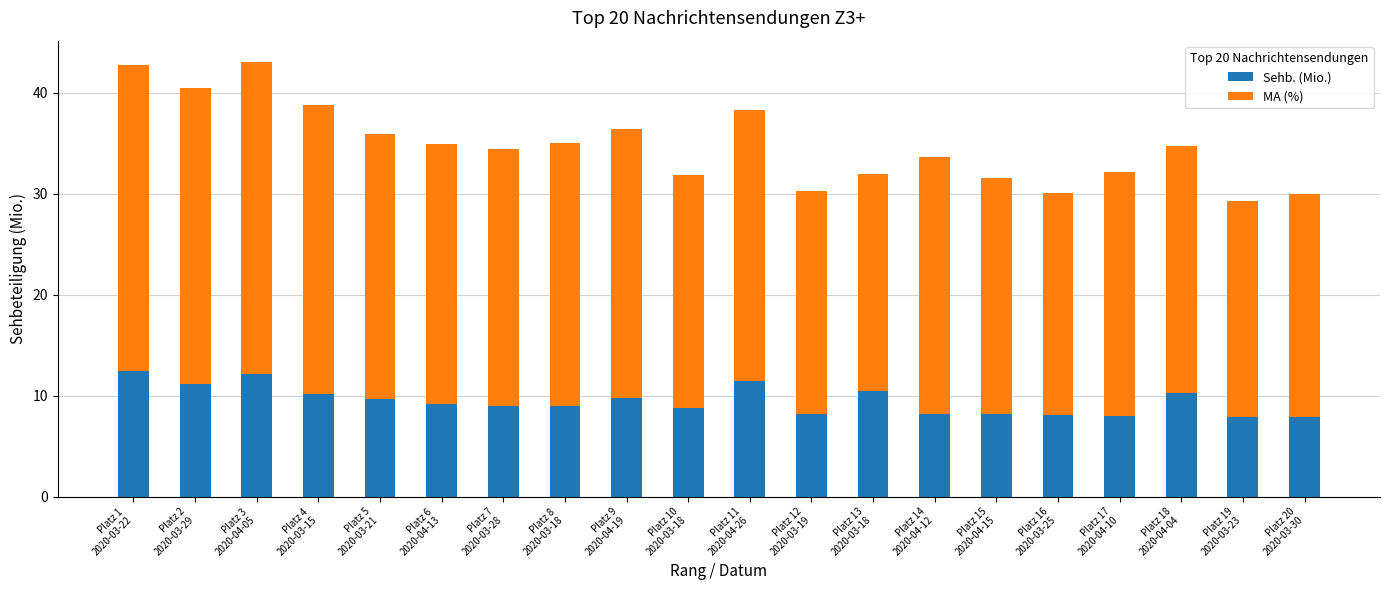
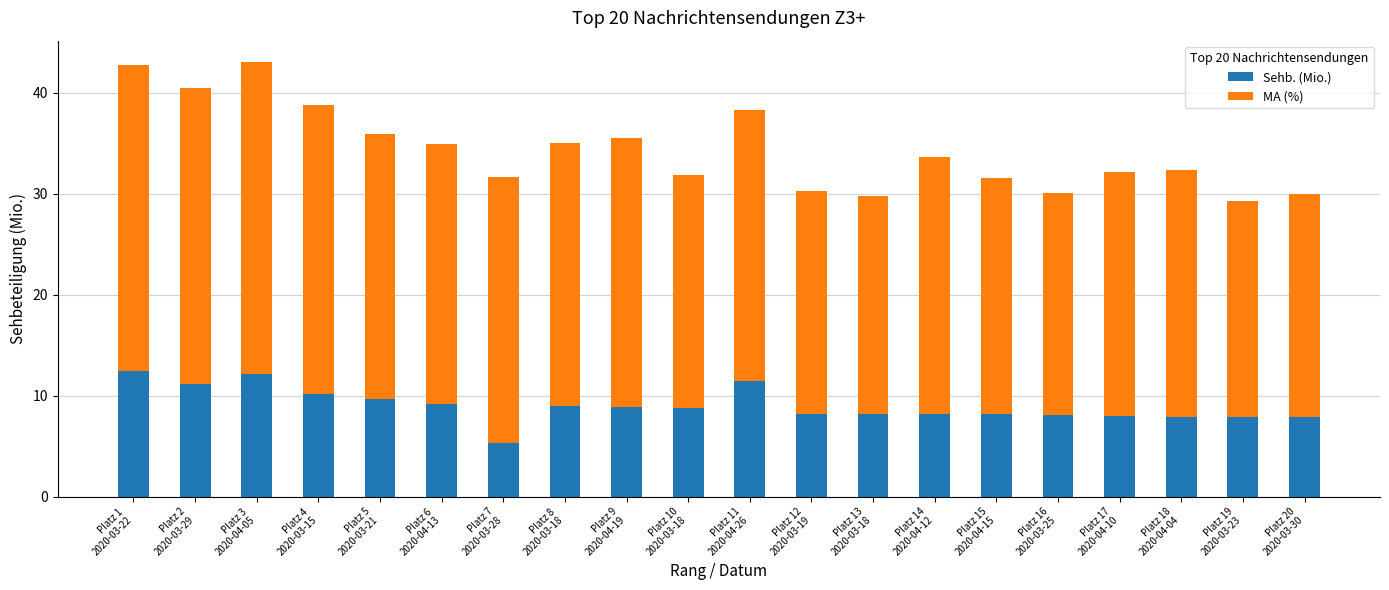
  {
    "Sehb. (Mio.)": {
      "Platz 1 2020-03-22": 12.4,
      "Platz 2 2020-03-29": 11.2,
      "Platz 3 2020-04-05": 12.1,
      "Platz 4 2020-03-15": 10.2,
      "Platz 5 2020-03-21": 9.7,
      "Platz 6 2020-04-13": 9.2,
-     "Platz 7 2020-03-28": 9.0,
+     "Platz 7 2020-03-28": 5.4,
      "Platz 8 2020-03-18": 9.0,
-     "Platz 9 2020-04-19": 9.8,
+     "Platz 9 2020-04-19": 8.9,
      "Platz 10 2020-03-18": 8.8,
      "Platz 11 2020-04-26": 11.4,
      "Platz 12 2020-03-19": 8.2,
-     "Platz 13 2020-03-18": 10.5,
+     "Platz 13 2020-03-18": 8.2,
      "Platz 14 2020-04-12": 8.2,
      "Platz 15 2020-04-15": 8.2,
      "Platz 16 2020-03-25": 8.1,
      "Platz 17 2020-04-10": 8.0,
-     "Platz 18 2020-04-04": 10.3,
+     "Platz 18 2020-04-04": 7.9,
      "Platz 19 2020-03-23": 7.9,
      "Platz 20 2020-03-30": 7.8
    },
    "MA (%)": {
      "Platz 1 2020-03-22": 30.4,
      "Platz 2 2020-03-29": 29.3,
      "Platz 3 2020-04-05": 30.8,
      "Platz 4 2020-03-15": 28.6,
      "Platz 5 2020-03-21": 26.2,
      "Platz 6 2020-04-13": 25.7,
-     "Platz 7 2020-03-28": 25.4,
+     "Platz 7 2020-03-28": 26.3,
      "Platz 8 2020-03-18": 26.0,
      "Platz 9 2020-04-19": 26.6,
      "Platz 10 2020-03-18": 23.0,
      "Platz 11 2020-04-26": 26.8,
      "Platz 12 2020-03-19": 22.1,
      "Platz 13 2020-03-18": 21.5,
      "Platz 14 2020-04-12": 25.4,
      "Platz 15 2020-04-15": 23.4,
      "Platz 16 2020-03-25": 22.0,
      "Platz 17 2020-04-10": 24.1,
      "Platz 18 2020-04-04": 24.4,
      "Platz 19 2020-03-23": 21.3,
      "Platz 20 2020-03-30": 22.2
    }
  }
